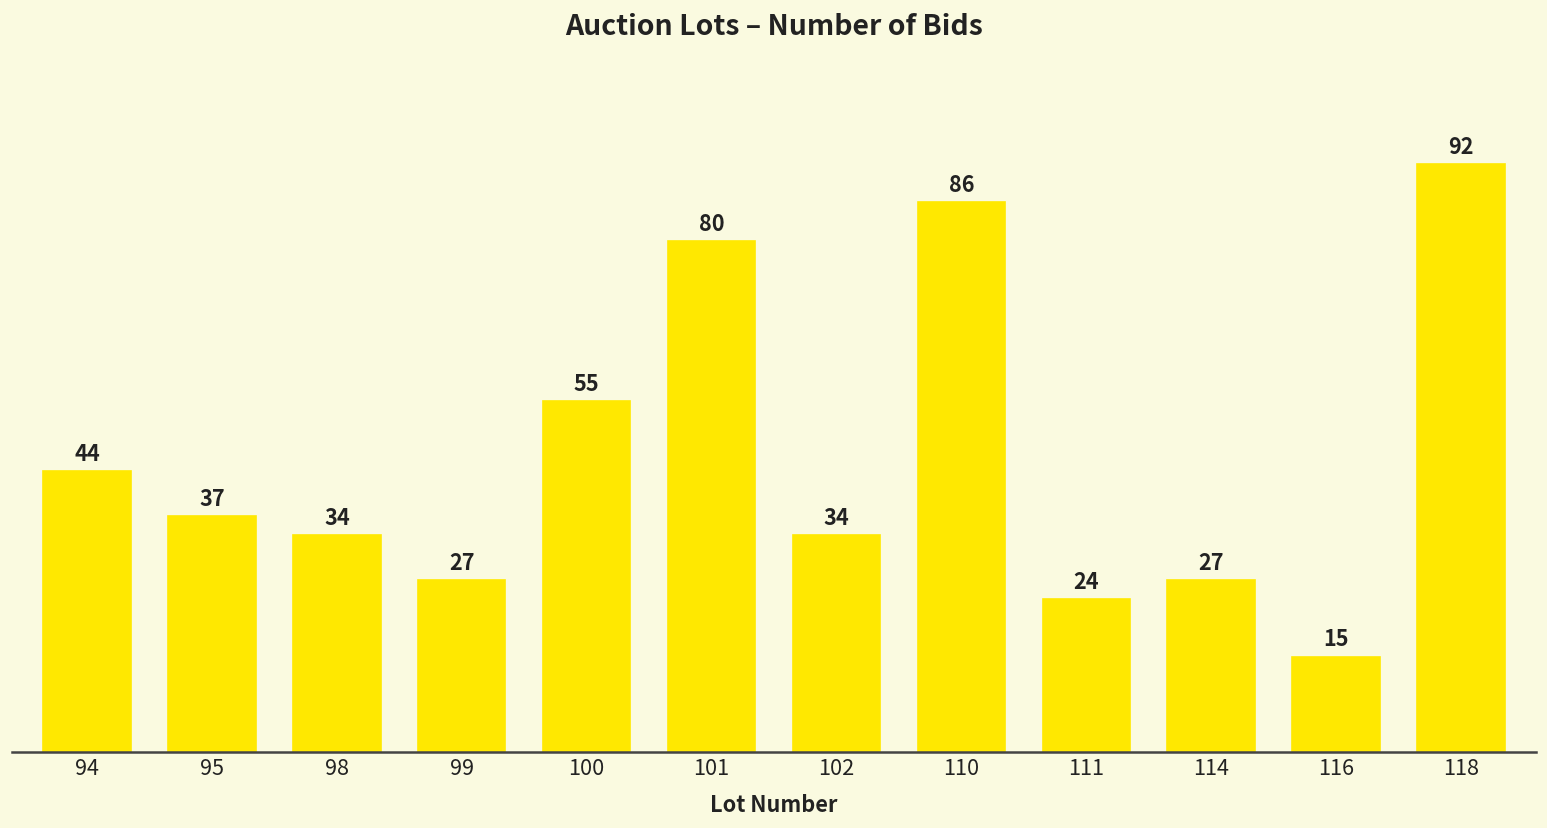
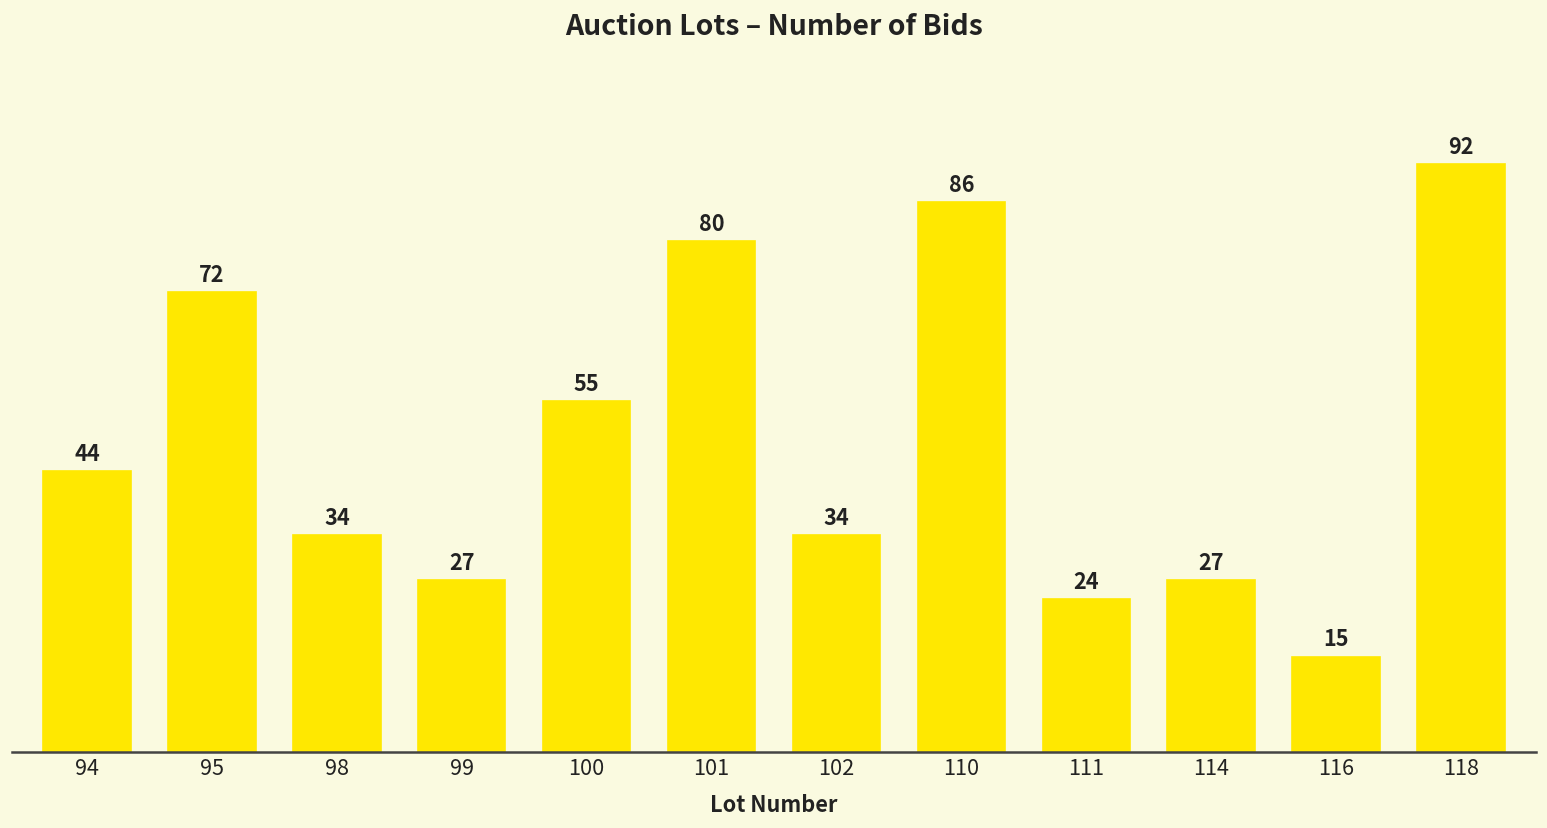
  {
    "94": 44,
-   "95": 37,
+   "95": 72,
    "98": 34,
    "99": 27,
    "100": 55,
    "101": 80,
    "102": 34,
    "110": 86,
    "111": 24,
    "114": 27,
    "116": 15,
    "118": 92
  }
